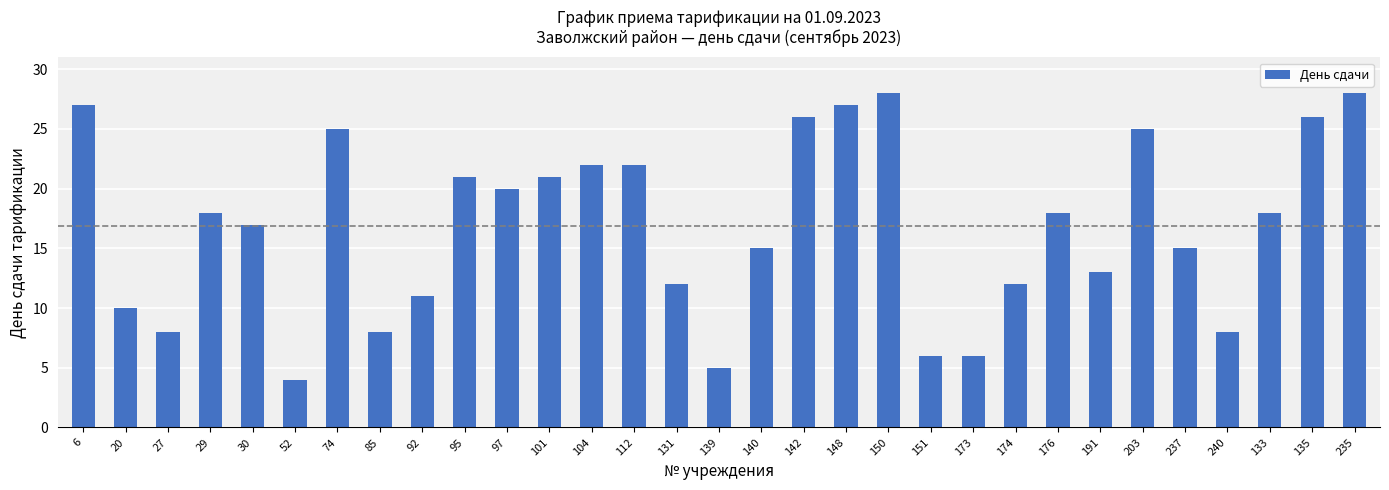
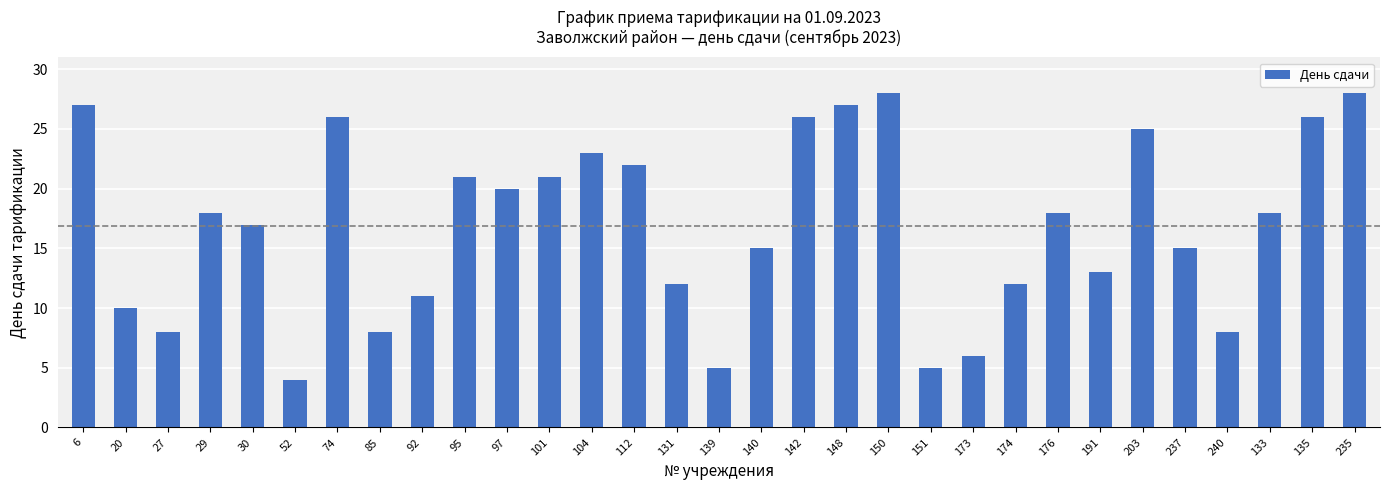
  {
    "6": 27,
    "20": 10,
    "27": 8,
    "29": 18,
    "30": 17,
    "52": 4,
-   "74": 25,
+   "74": 26,
    "85": 8,
    "92": 11,
    "95": 21,
    "97": 20,
    "101": 21,
-   "104": 22,
+   "104": 23,
    "112": 22,
    "131": 12,
    "139": 5,
    "140": 15,
    "142": 26,
    "148": 27,
    "150": 28,
-   "151": 6,
+   "151": 5,
    "173": 6,
    "174": 12,
    "176": 18,
    "191": 13,
    "203": 25,
    "237": 15,
    "240": 8,
    "133": 18,
    "135": 26,
    "235": 28
  }
